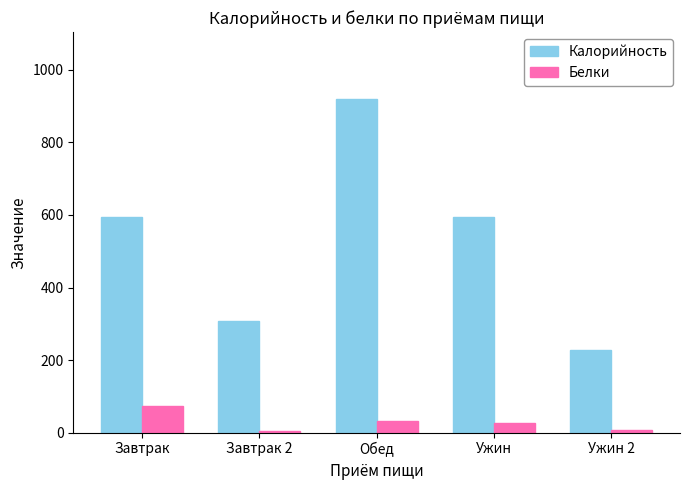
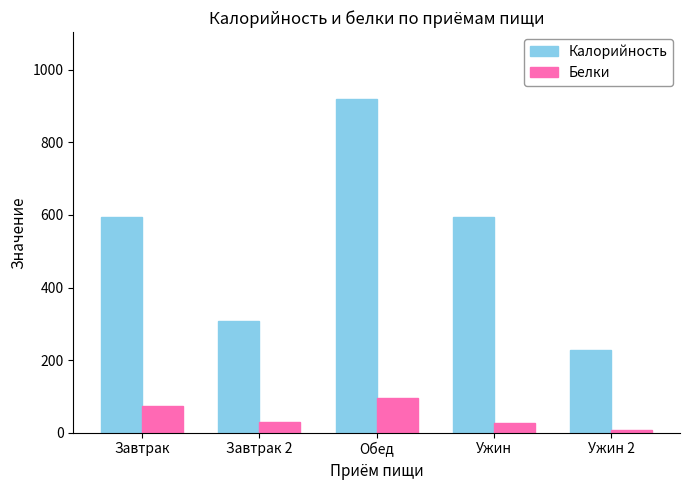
  {
    "Калорийность": {
      "Завтрак": 600,
      "Завтрак 2": 310,
      "Обед": 920,
      "Ужин": 590,
      "Ужин 2": 230
    },
    "Белки": {
      "Завтрак": 70,
-     "Завтрак 2": 10,
-     "Обед": 30,
+     "Завтрак 2": 30,
+     "Обед": 100,
      "Ужин": 30,
      "Ужин 2": 10
    }
  }
